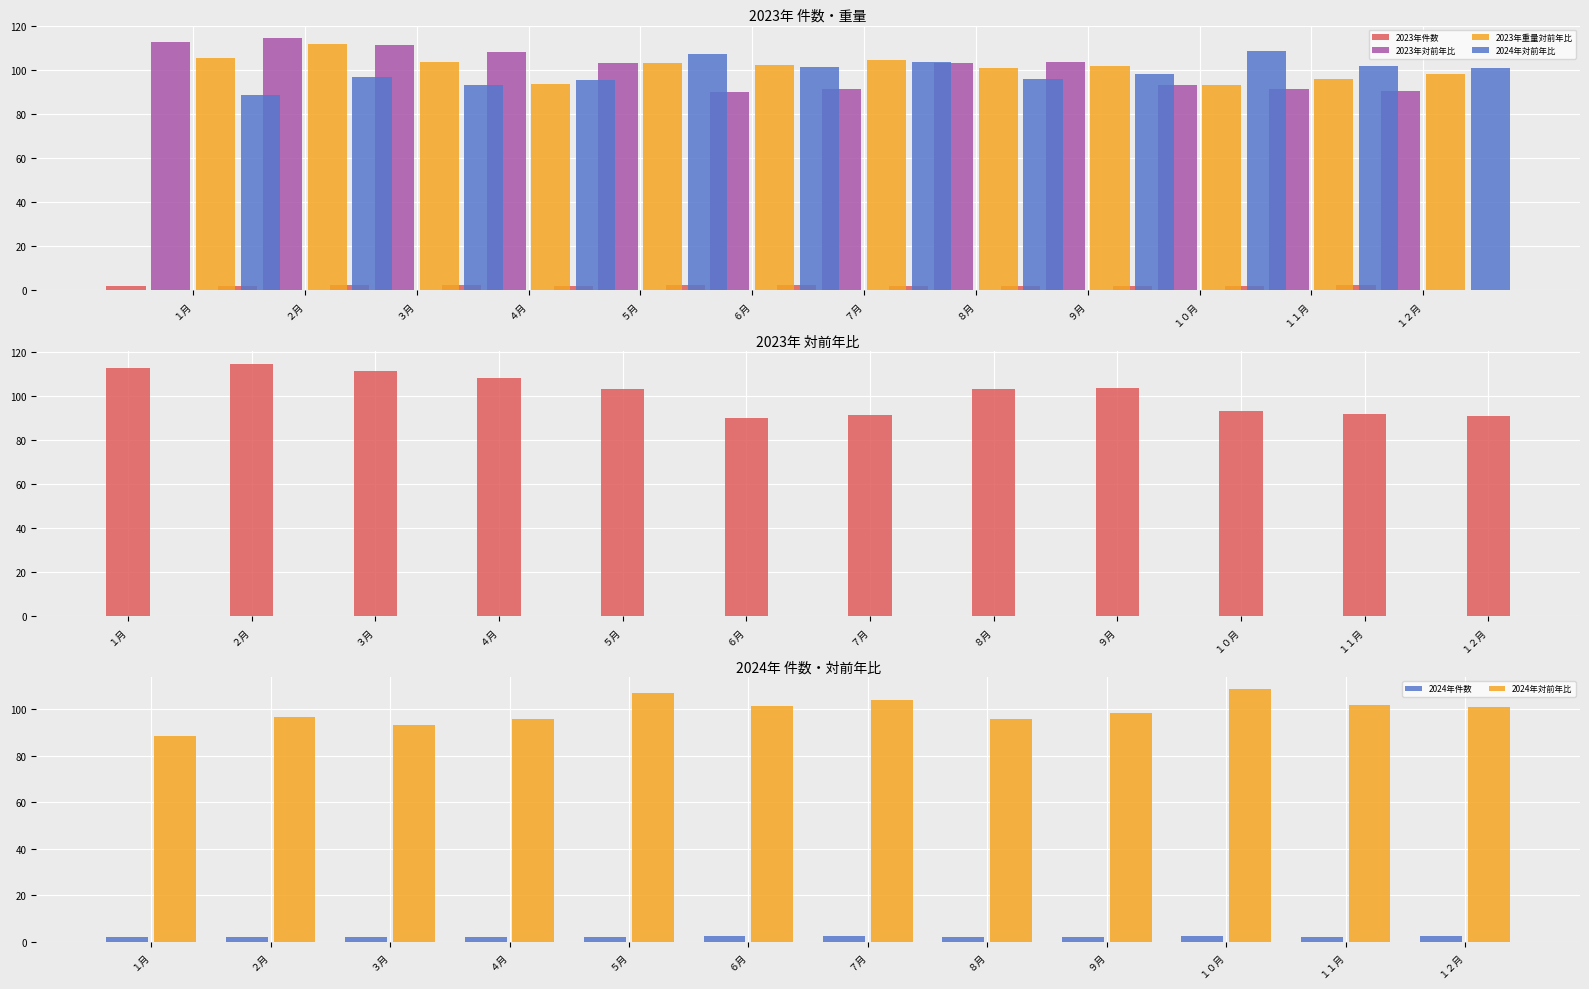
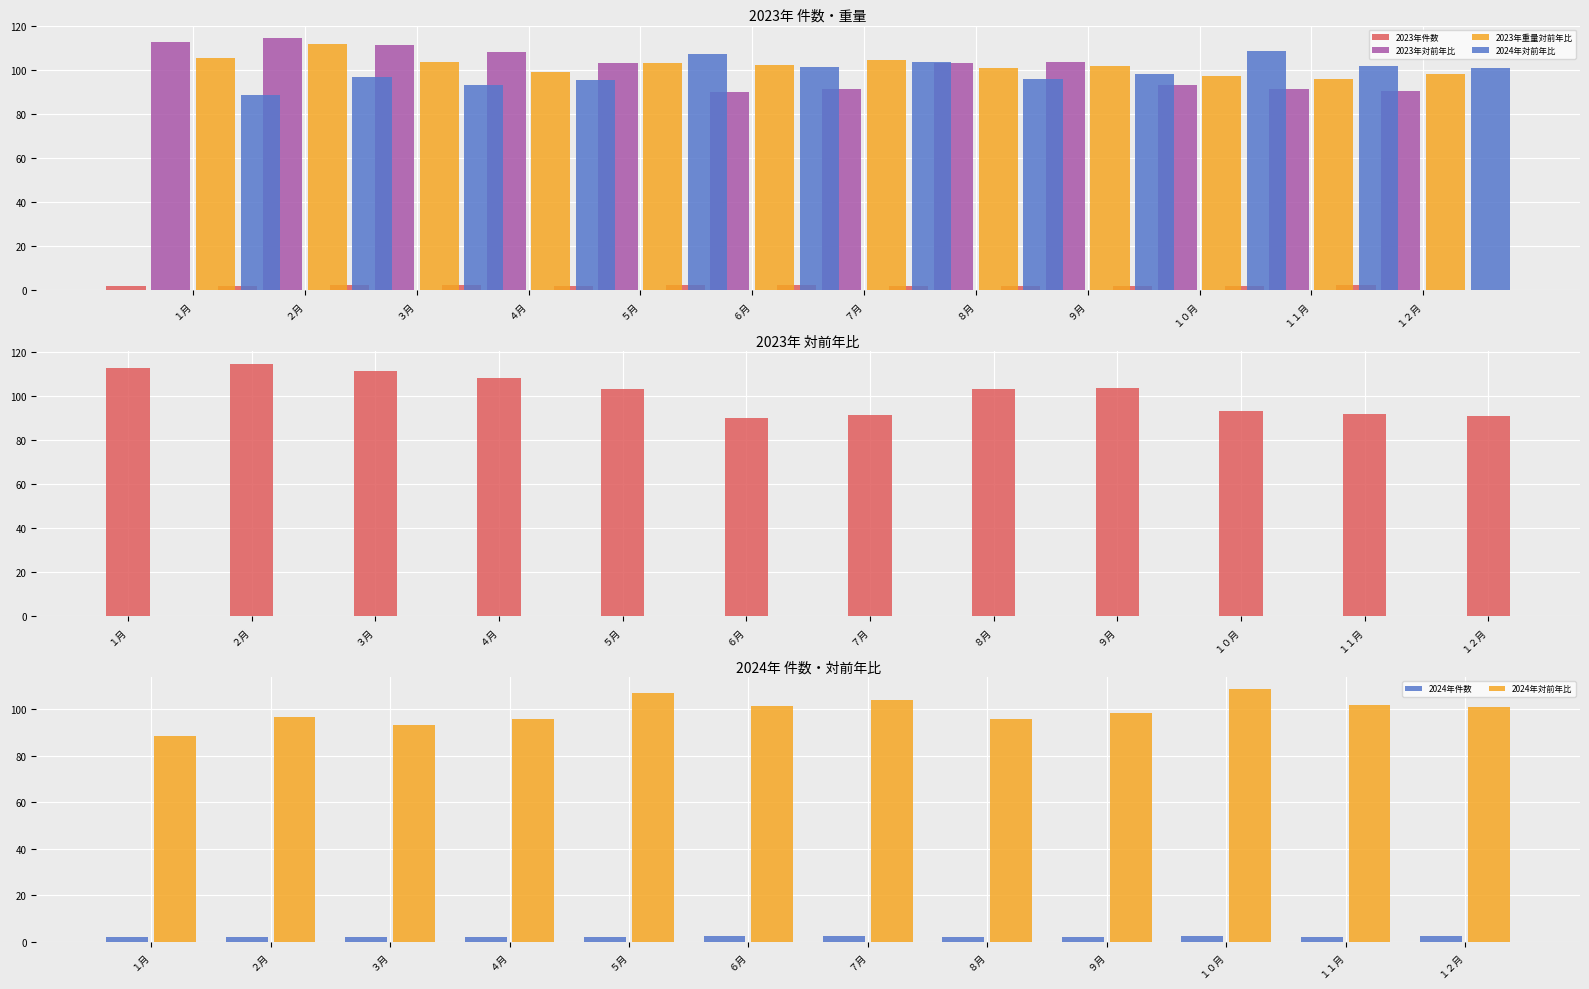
  {
    "2023年 件数・重量": {
      "2023年対前年比": {
        "１月": 113,
        "２月": 115,
        "３月": 111,
        "４月": 108,
        "５月": 103,
        "６月": 90,
        "７月": 91,
        "８月": 103,
        "９月": 104,
        "１０月": 93,
        "１１月": 92,
        "１２月": 91
      },
      "2023年重量対前年比": {
        "１月": 106,
        "２月": 112,
        "３月": 104,
-       "４月": 94,
+       "４月": 99,
        "５月": 103,
        "６月": 103,
        "７月": 105,
        "８月": 101,
        "９月": 102,
-       "１０月": 93,
+       "１０月": 97,
        "１１月": 96,
        "１２月": 98
      }
    },
    "2023年 対前年比": {
      "１月": 113,
      "２月": 115,
      "３月": 111,
      "４月": 108,
      "５月": 103,
      "６月": 90,
      "７月": 91,
      "８月": 103,
      "９月": 104,
      "１０月": 93,
      "１１月": 92,
      "１２月": 91
    },
    "2024年 件数・対前年比": {
      "2024年件数": {
        "１月": 2,
        "２月": 2,
        "３月": 2,
        "４月": 2,
        "５月": 2,
        "６月": 2,
        "７月": 2,
        "８月": 2,
        "９月": 2,
        "１０月": 2,
        "１１月": 2,
        "１２月": 2
      },
      "2024年対前年比": {
        "１月": 89,
        "２月": 97,
        "３月": 93,
        "４月": 96,
        "５月": 107,
        "６月": 101,
        "７月": 104,
        "８月": 96,
        "９月": 99,
        "１０月": 109,
        "１１月": 102,
        "１２月": 101
      }
    }
  }
